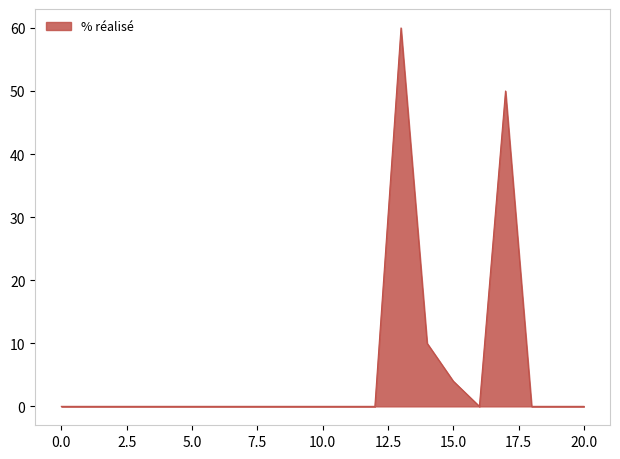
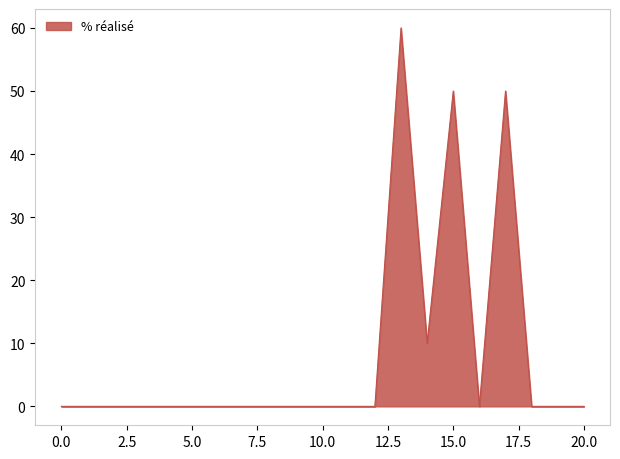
  {
    "0.0": 0,
    "5.0": 0,
    "10.0": 0,
-   "15.0": 4,
+   "15.0": 50,
    "20.0": 0
  }
